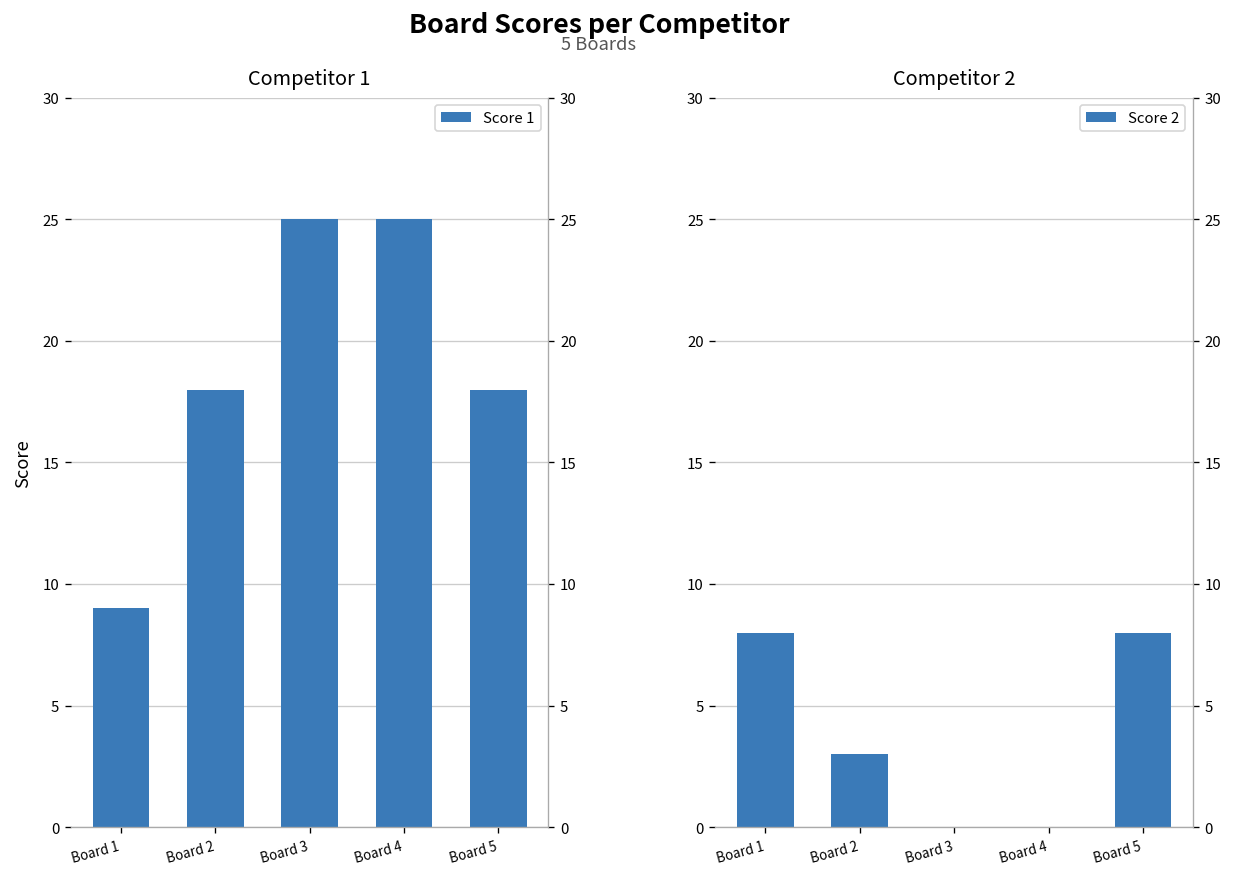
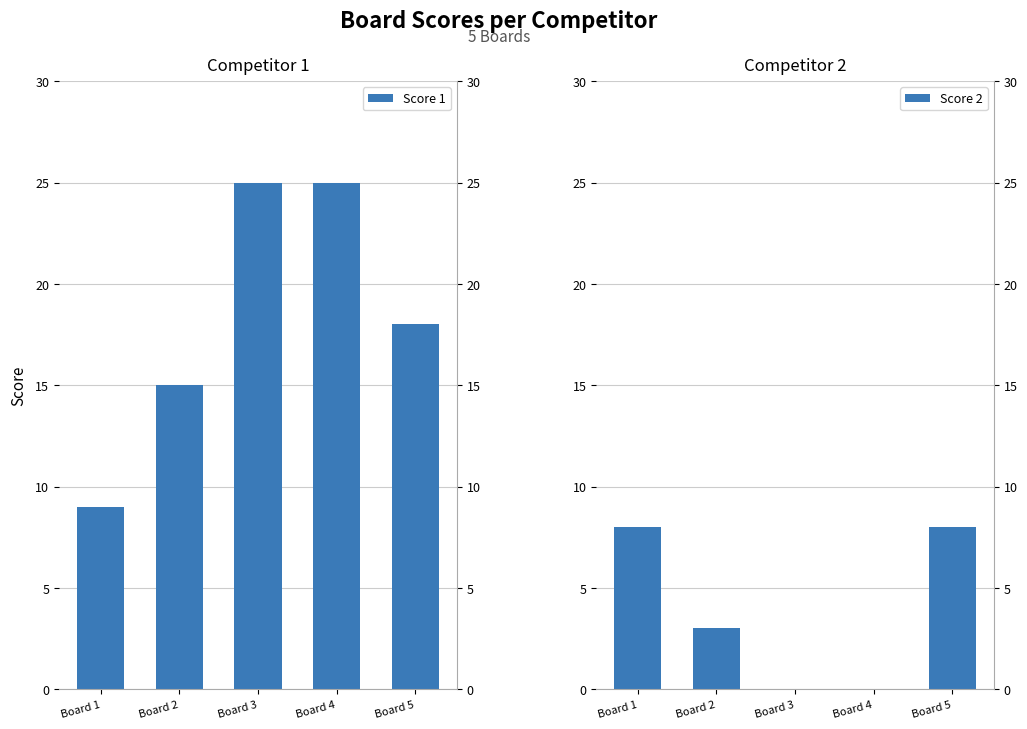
  {
    "Competitor 1": {
      "Board 1": 9,
-     "Board 2": 18,
+     "Board 2": 15,
      "Board 3": 25,
      "Board 4": 25,
      "Board 5": 18
    },
    "Competitor 2": {
      "Board 1": 8.0,
      "Board 2": 3.0,
      "Board 3": 0.0,
      "Board 4": 0.0,
      "Board 5": 8.0
    }
  }
